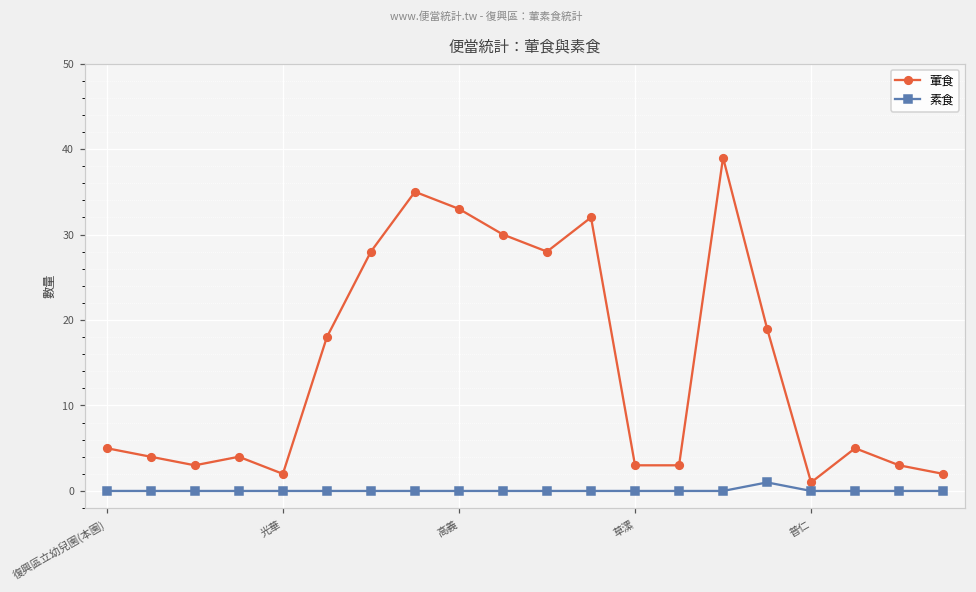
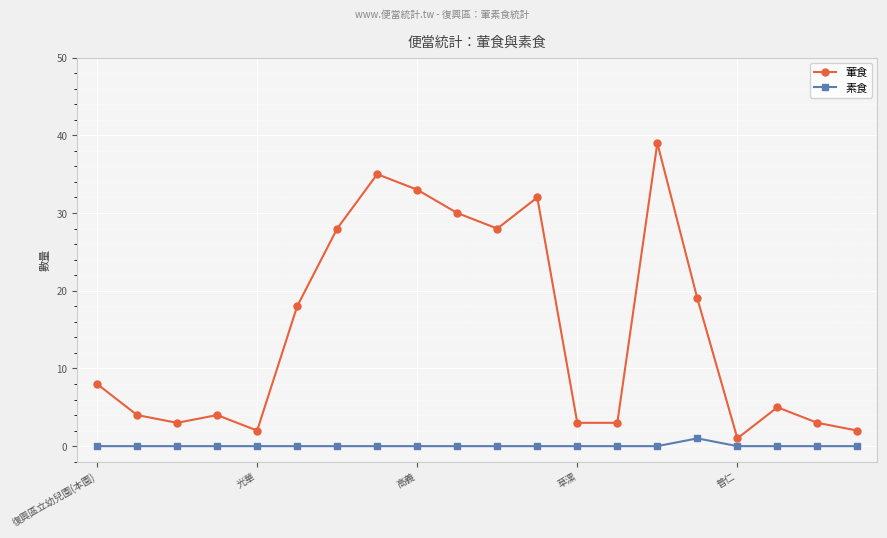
  {
    "葷食": {
-     "復興區立幼兒園(本園)": 5,
+     "復興區立幼兒園(本園)": 8,
      "光華": 2,
      "高義": 33,
      "草漯": 3,
      "普仁": 1
    },
    "素食": {
      "復興區立幼兒園(本園)": 0,
      "光華": 0,
      "高義": 0,
      "草漯": 0,
      "普仁": 0
    }
  }
